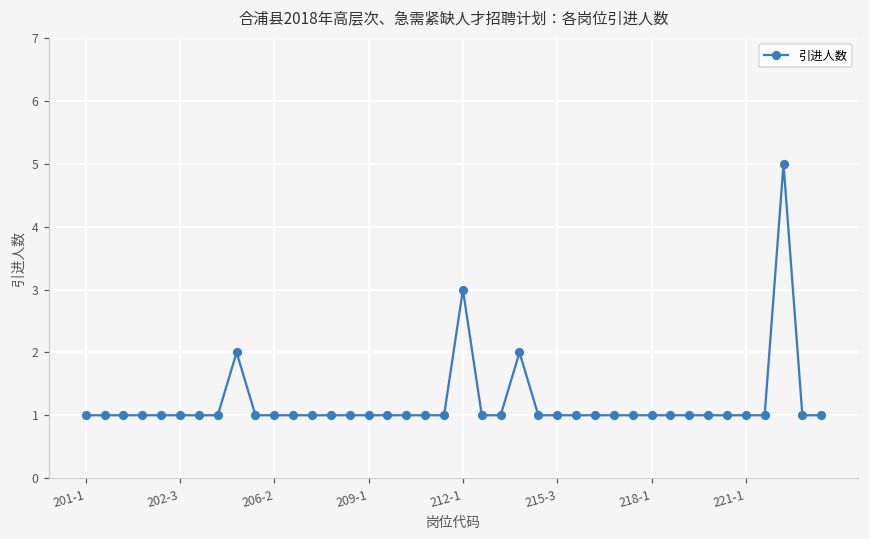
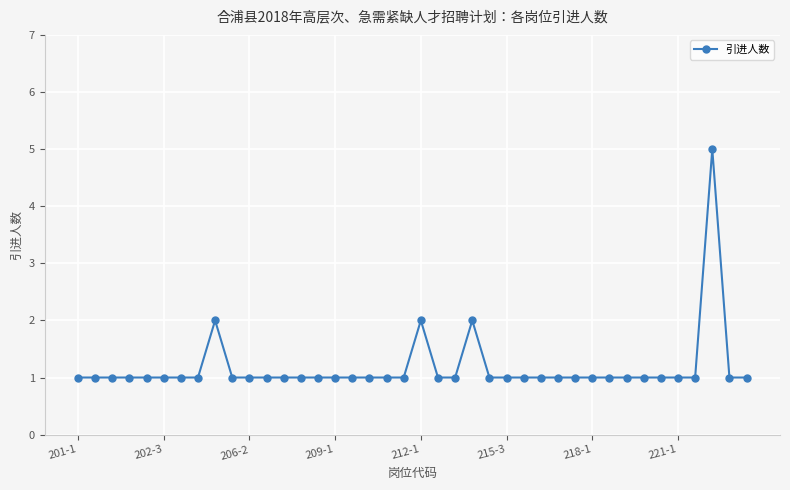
  {
    "201-1": 1,
    "202-3": 1,
    "206-2": 1,
    "209-1": 1,
-   "212-1": 3,
+   "212-1": 2,
    "215-3": 1,
    "218-1": 1,
    "221-1": 1
  }
